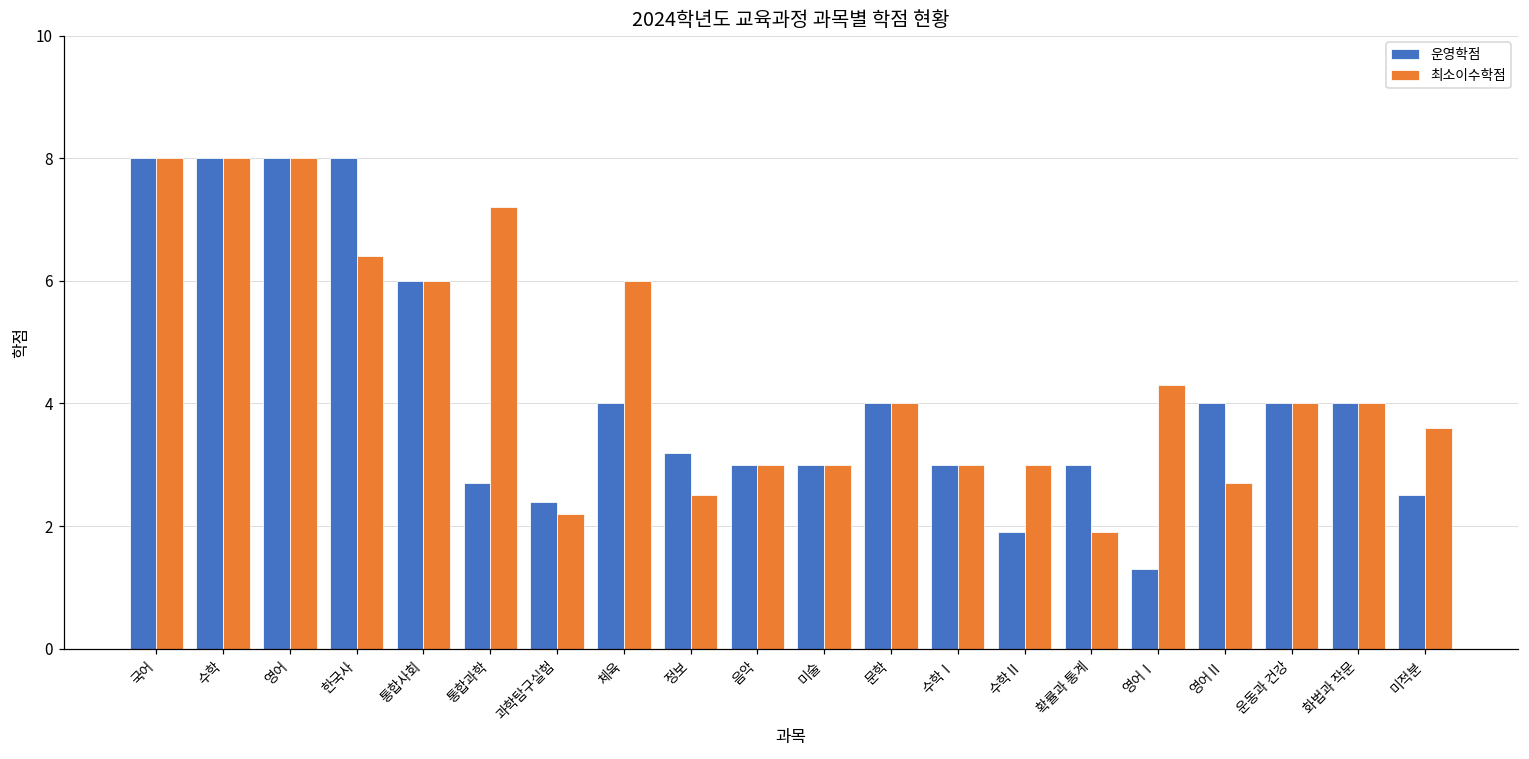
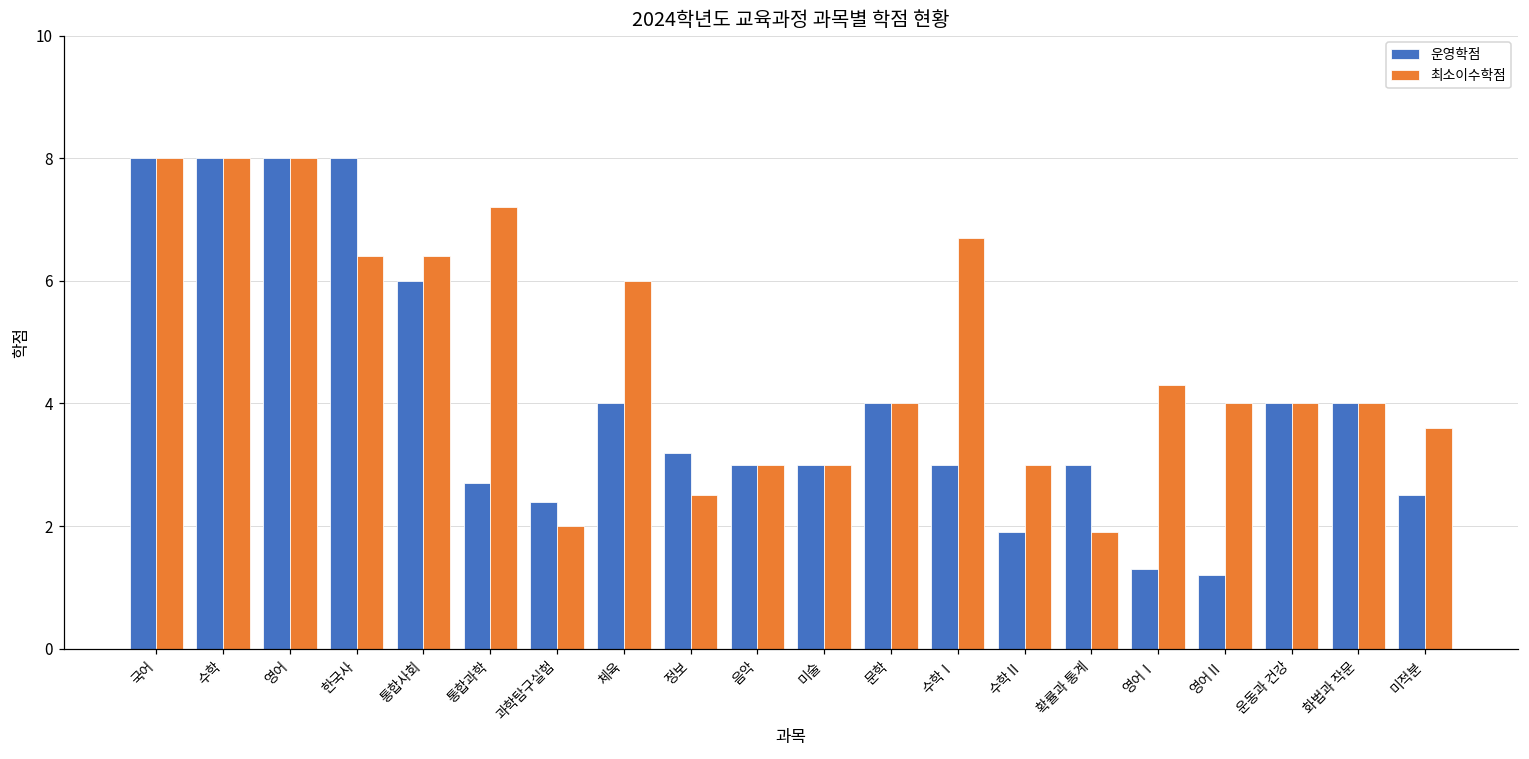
  {
    "운영학점": {
      "국어": 8.0,
      "수학": 8.0,
      "영어": 8.0,
      "한국사": 8.0,
      "통합사회": 6.0,
      "통합과학": 2.7,
      "과학탐구실험": 2.4,
      "체육": 4.0,
      "정보": 3.2,
      "음악": 3.0,
      "미술": 3.0,
      "문학": 4.0,
      "수학Ⅰ": 3.0,
      "수학Ⅱ": 1.9,
      "확률과 통계": 3.0,
      "영어Ⅰ": 1.3,
-     "영어Ⅱ": 4.0,
+     "영어Ⅱ": 1.2,
      "운동과 건강": 4.0,
      "화법과 작문": 4.0,
      "미적분": 2.5
    },
    "최소이수학점": {
      "국어": 8.0,
      "수학": 8.0,
      "영어": 8.0,
      "한국사": 6.4,
-     "통합사회": 6.0,
+     "통합사회": 6.4,
      "통합과학": 7.2,
-     "과학탐구실험": 2.2,
+     "과학탐구실험": 2.0,
      "체육": 6.0,
      "정보": 2.5,
      "음악": 3.0,
      "미술": 3.0,
      "문학": 4.0,
-     "수학Ⅰ": 3.0,
+     "수학Ⅰ": 6.7,
      "수학Ⅱ": 3.0,
      "확률과 통계": 1.9,
      "영어Ⅰ": 4.3,
-     "영어Ⅱ": 2.7,
+     "영어Ⅱ": 4.0,
      "운동과 건강": 4.0,
      "화법과 작문": 4.0,
      "미적분": 3.6
    }
  }
